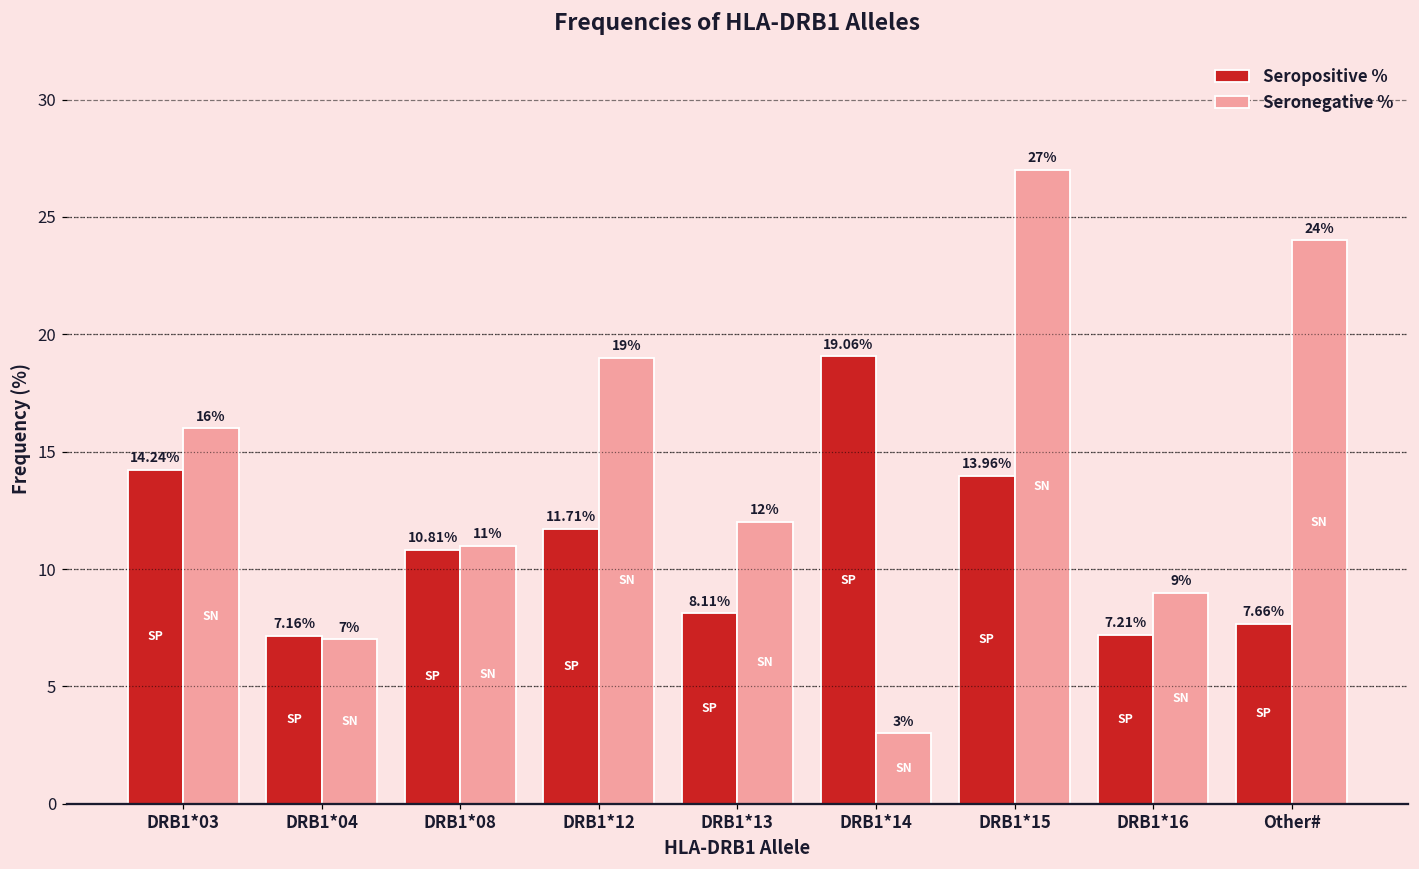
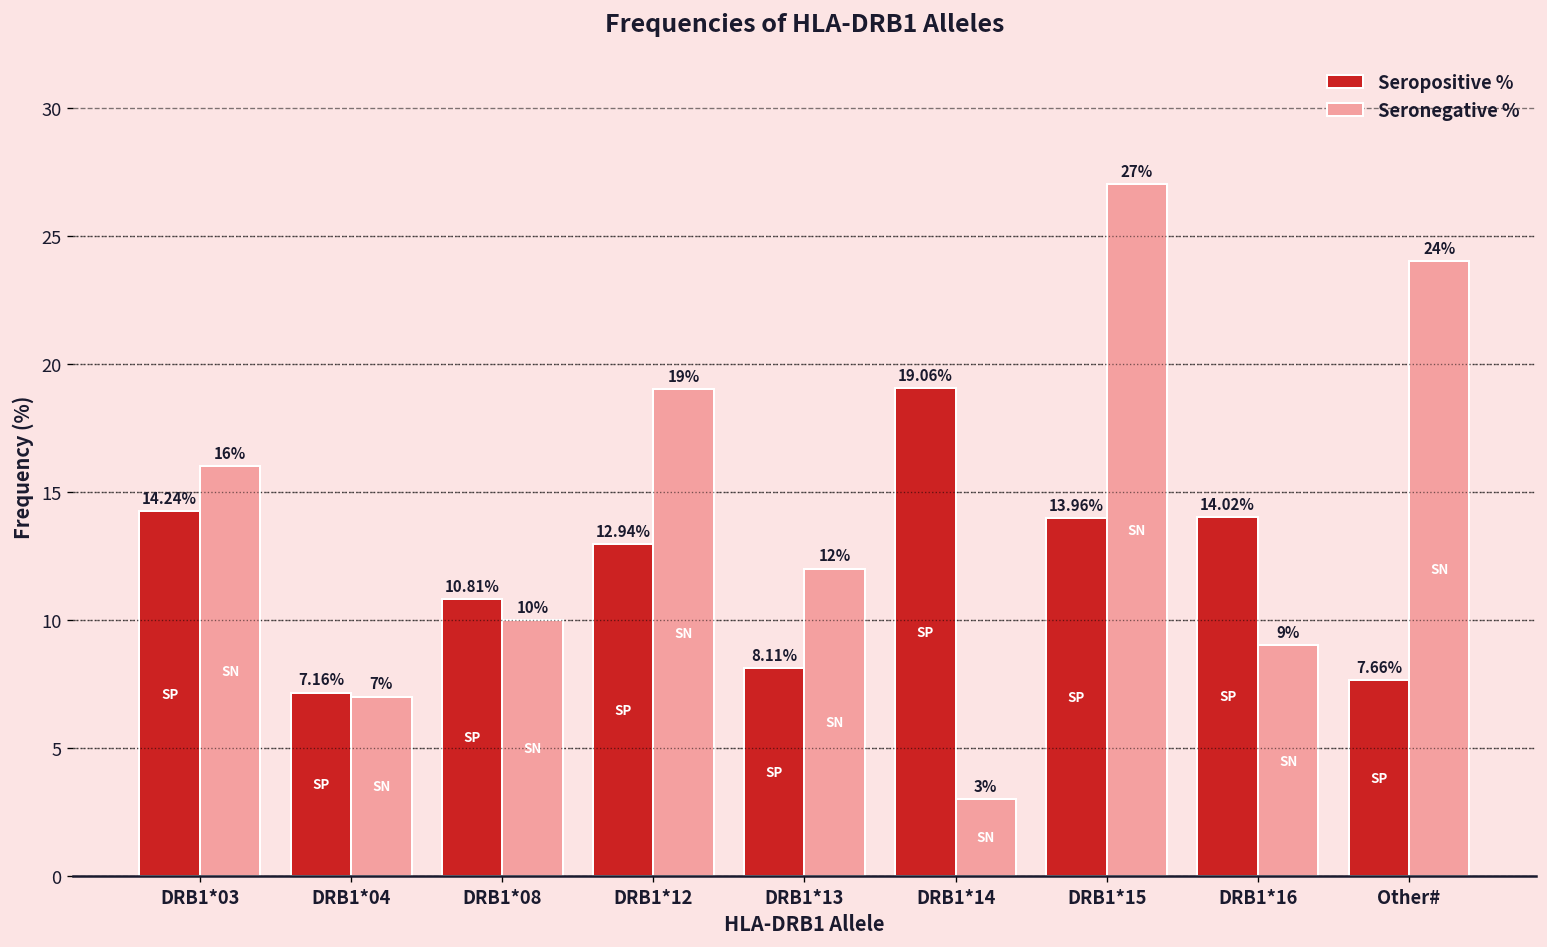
  {
    "Seropositive %": {
      "DRB1*03": "14.24%",
      "DRB1*04": "7.16%",
      "DRB1*08": "10.81%",
-     "DRB1*12": "11.71%",
+     "DRB1*12": "12.94%",
      "DRB1*13": "8.11%",
      "DRB1*14": "19.06%",
      "DRB1*15": "13.96%",
-     "DRB1*16": "7.21%",
+     "DRB1*16": "14.02%",
      "Other#": "7.66%"
    },
    "Seronegative %": {
      "DRB1*03": "16%",
      "DRB1*04": "7%",
-     "DRB1*08": "11%",
+     "DRB1*08": "10%",
      "DRB1*12": "19%",
      "DRB1*13": "12%",
      "DRB1*14": "3%",
      "DRB1*15": "27%",
      "DRB1*16": "9%",
      "Other#": "24%"
    }
  }
